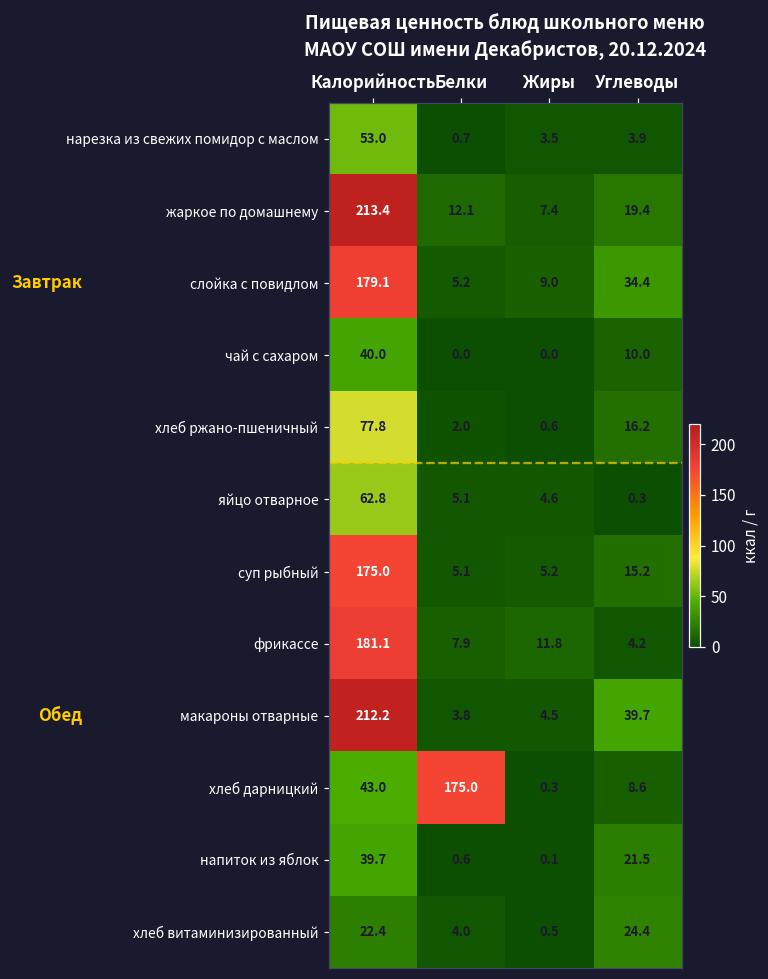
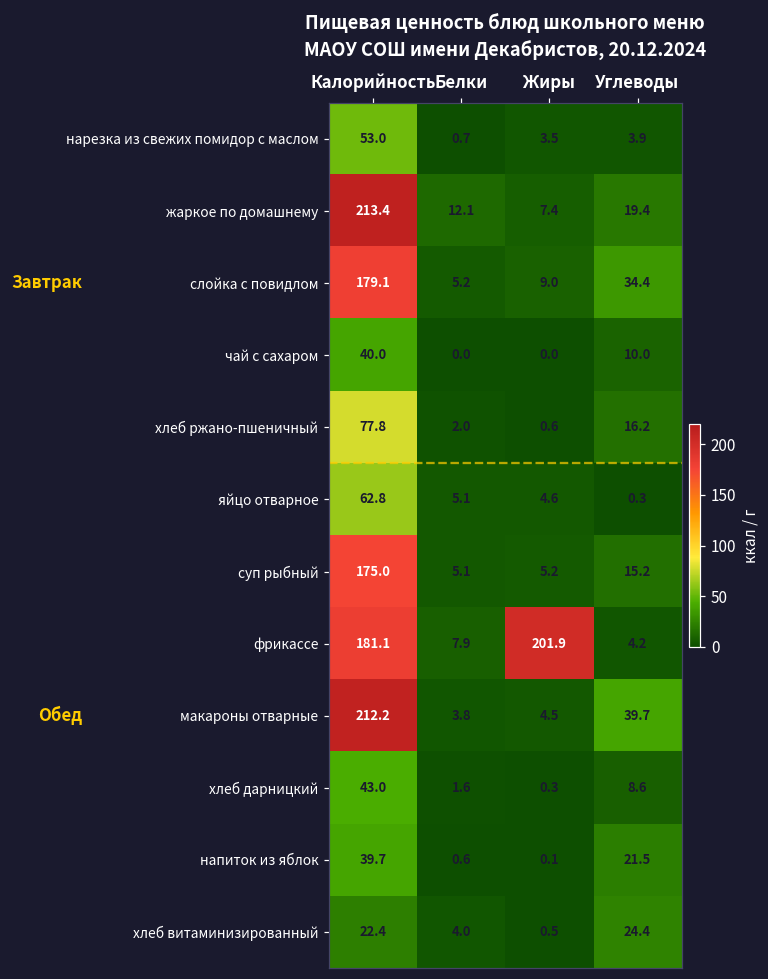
  {
    "нарезка из свежих помидор с маслом": {
      "Калорийность": 53.0,
      "Белки": 0.7,
      "Жиры": 3.5,
      "Углеводы": 3.9
    },
    "жаркое по домашнему": {
      "Калорийность": 213.4,
      "Белки": 12.1,
      "Жиры": 7.4,
      "Углеводы": 19.4
    },
    "слойка с повидлом": {
      "Калорийность": 179.1,
      "Белки": 5.2,
      "Жиры": 9.0,
      "Углеводы": 34.4
    },
    "чай с сахаром": {
      "Калорийность": 40.0,
      "Белки": 0.0,
      "Жиры": 0.0,
      "Углеводы": 10.0
    },
    "хлеб ржано-пшеничный": {
      "Калорийность": 77.8,
      "Белки": 2.0,
      "Жиры": 0.6,
      "Углеводы": 16.2
    },
    "яйцо отварное": {
      "Калорийность": 62.8,
      "Белки": 5.1,
      "Жиры": 4.6,
      "Углеводы": 0.3
    },
    "суп рыбный": {
      "Калорийность": 175.0,
      "Белки": 5.1,
      "Жиры": 5.2,
      "Углеводы": 15.2
    },
    "фрикассе": {
      "Калорийность": 181.1,
      "Белки": 7.9,
-     "Жиры": 11.8,
+     "Жиры": 201.9,
      "Углеводы": 4.2
    },
    "макароны отварные": {
      "Калорийность": 212.2,
      "Белки": 3.8,
      "Жиры": 4.5,
      "Углеводы": 39.7
    },
    "хлеб дарницкий": {
      "Калорийность": 43.0,
-     "Белки": 175.0,
+     "Белки": 1.6,
      "Жиры": 0.3,
      "Углеводы": 8.6
    },
    "напиток из яблок": {
      "Калорийность": 39.7,
      "Белки": 0.6,
      "Жиры": 0.1,
      "Углеводы": 21.5
    },
    "хлеб витаминизированный": {
      "Калорийность": 22.4,
      "Белки": 4.0,
      "Жиры": 0.5,
      "Углеводы": 24.4
    }
  }
